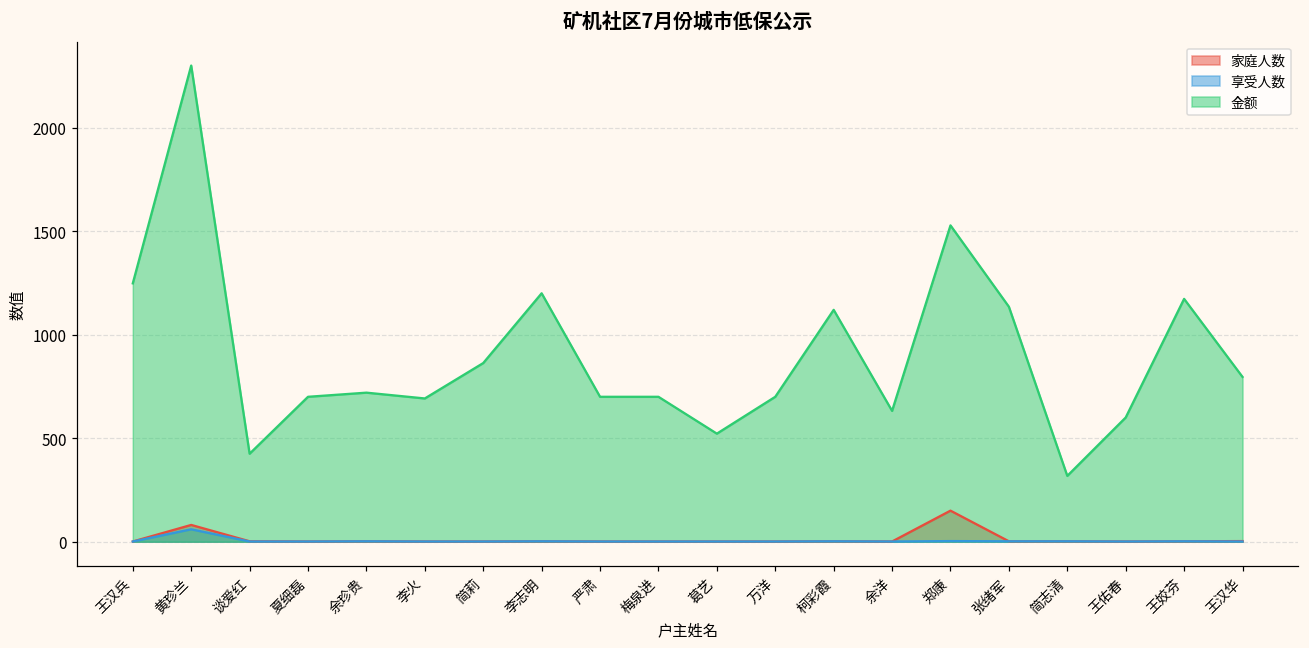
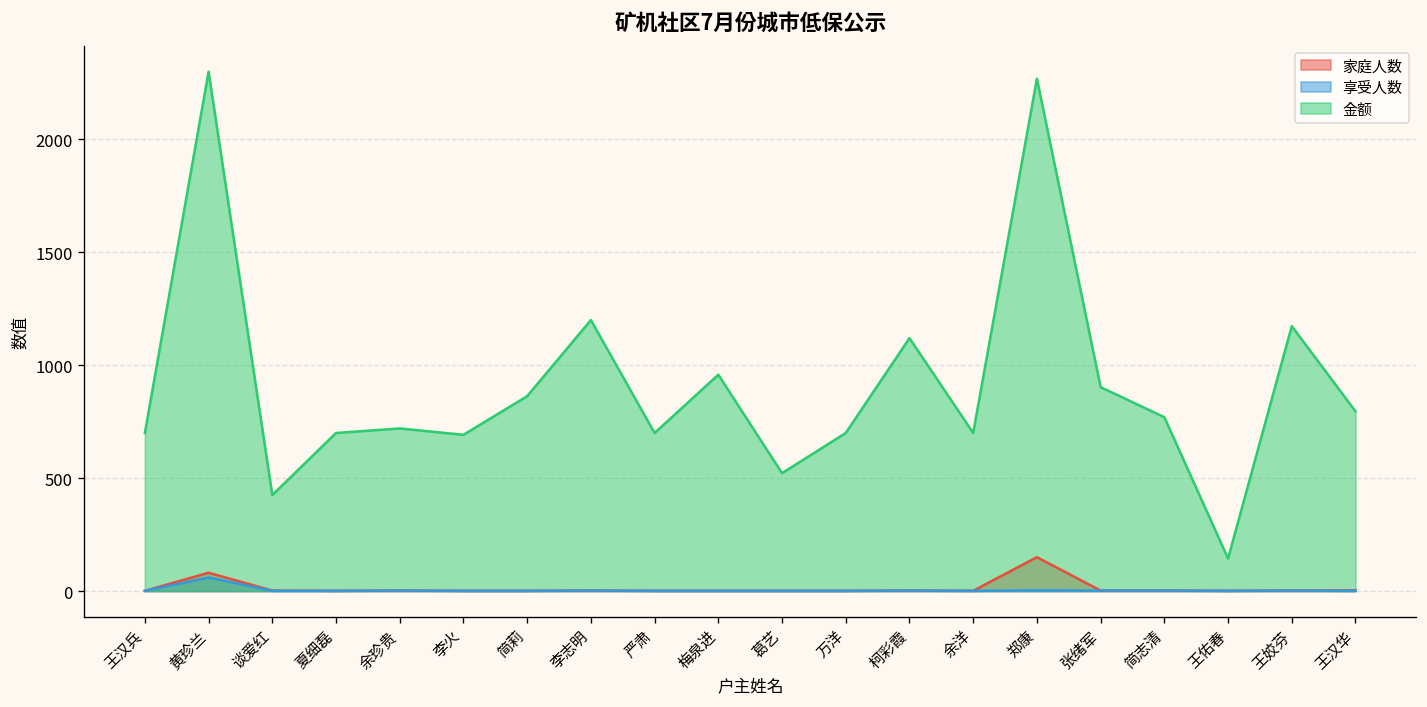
  {
    "家庭人数": {
      "黄珍兰": 80,
      "郑康": 150
    },
    "享受人数": {
      "黄珍兰": 60,
      "郑康": 0
    },
    "金额": {
-     "王汉兵": 1250,
+     "王汉兵": 700,
      "黄珍兰": 2300,
      "谈爱红": 430,
      "夏细磊": 700,
      "余珍贵": 720,
      "李火": 690,
      "简莉": 860,
      "李志明": 1200,
      "严肃": 700,
-     "梅泉进": 700,
+     "梅泉进": 960,
      "葛艺": 520,
      "万洋": 700,
      "柯彩霞": 1120,
-     "余洋": 630,
-     "郑康": 1530,
-     "张绪军": 1140,
-     "简志清": 320,
-     "王佑春": 600,
+     "余洋": 700,
+     "郑康": 2270,
+     "张绪军": 900,
+     "简志清": 770,
+     "王佑春": 140,
      "王姣芬": 1170,
      "王汉华": 800
    }
  }
